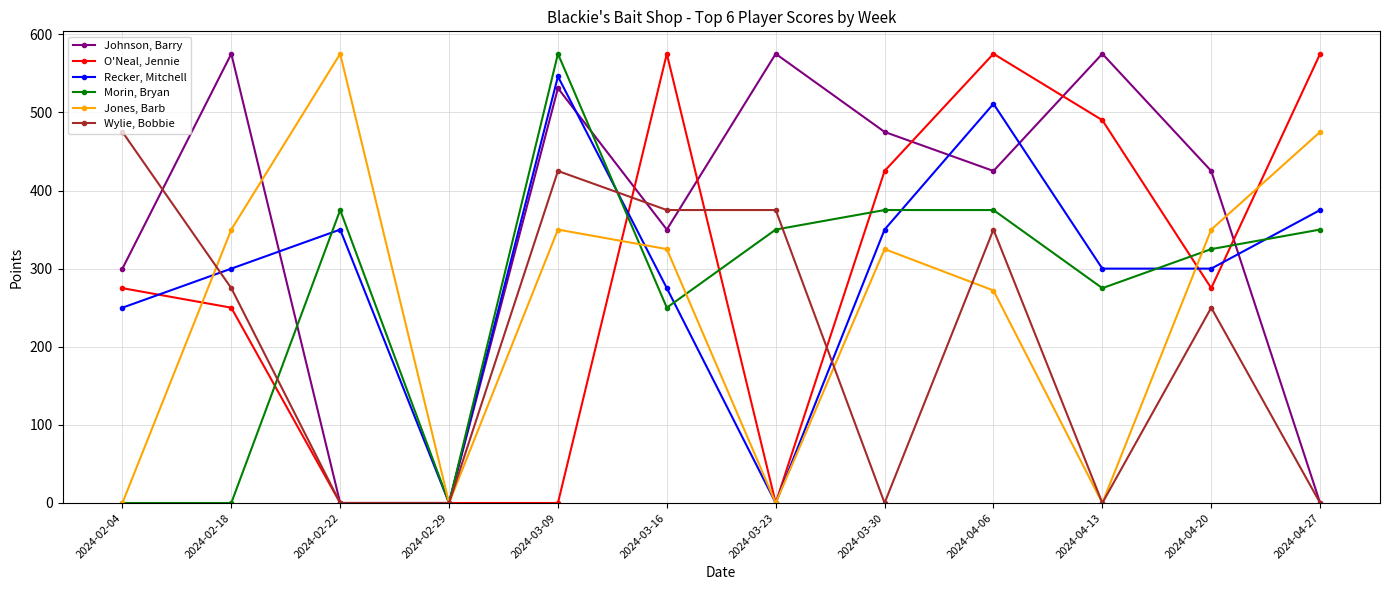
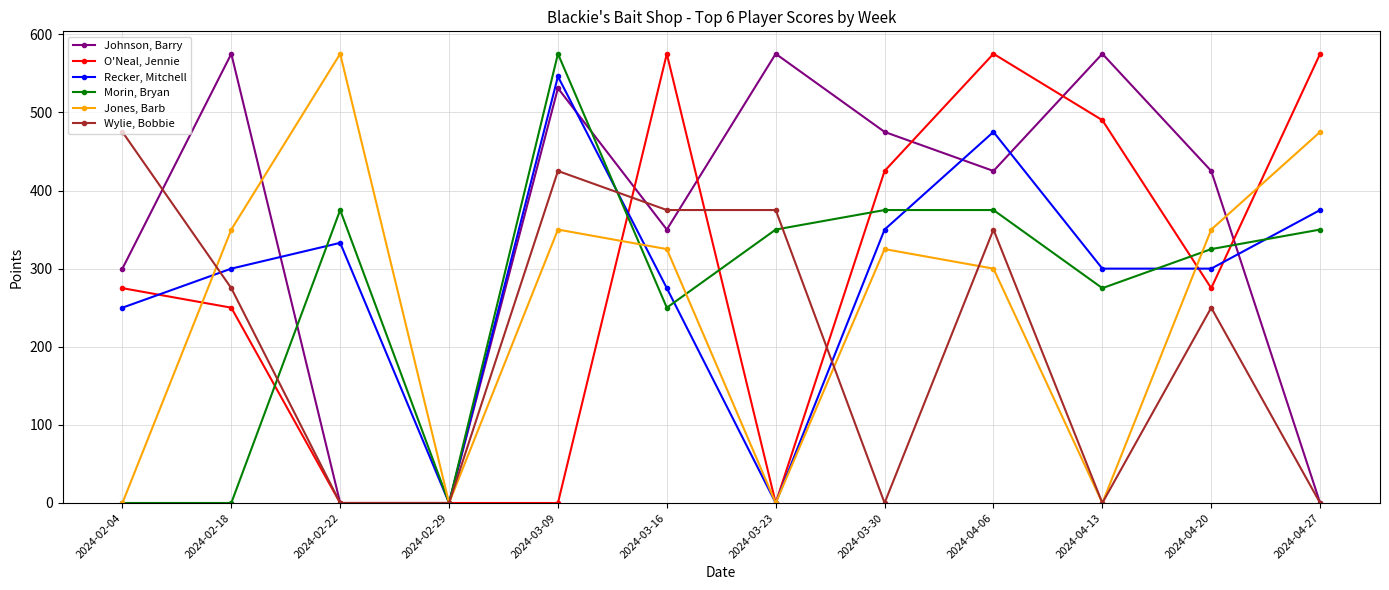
  {
    "Johnson, Barry": {
      "2024-02-04": 300,
      "2024-02-18": 580,
      "2024-03-09": 530,
      "2024-03-16": 350,
      "2024-03-23": 580,
      "2024-03-30": 480,
      "2024-04-06": 430,
      "2024-04-13": 580,
      "2024-04-20": 430
    },
    "O'Neal, Jennie": {
      "2024-02-04": 280,
      "2024-02-18": 250,
      "2024-03-09": 0,
      "2024-03-16": 580,
      "2024-03-30": 430,
      "2024-04-06": 580,
      "2024-04-13": 490,
      "2024-04-20": 280,
      "2024-04-27": 580
    },
    "Recker, Mitchell": {
      "2024-02-04": 250,
      "2024-02-18": 300,
-     "2024-02-22": 350,
+     "2024-02-22": 330,
      "2024-03-09": 550,
      "2024-03-16": 280,
      "2024-03-30": 350,
-     "2024-04-06": 510,
+     "2024-04-06": 480,
      "2024-04-13": 300,
      "2024-04-20": 300,
      "2024-04-27": 380
    },
    "Morin, Bryan": {
      "2024-02-18": 0,
      "2024-02-22": 380,
      "2024-03-09": 580,
      "2024-03-16": 250,
      "2024-03-23": 350,
      "2024-03-30": 380,
      "2024-04-06": 380,
      "2024-04-13": 280,
      "2024-04-20": 330,
      "2024-04-27": 350
    },
    "Jones, Barb": {
      "2024-02-18": 350,
      "2024-02-22": 580,
      "2024-03-09": 350,
      "2024-03-16": 330,
      "2024-03-30": 330,
-     "2024-04-06": 270,
+     "2024-04-06": 300,
      "2024-04-20": 350,
      "2024-04-27": 480
    },
    "Wylie, Bobbie": {
      "2024-02-18": 280,
      "2024-03-09": 430,
      "2024-03-16": 380,
      "2024-03-23": 380,
      "2024-03-30": 0,
      "2024-04-06": 350,
      "2024-04-20": 250
    }
  }
